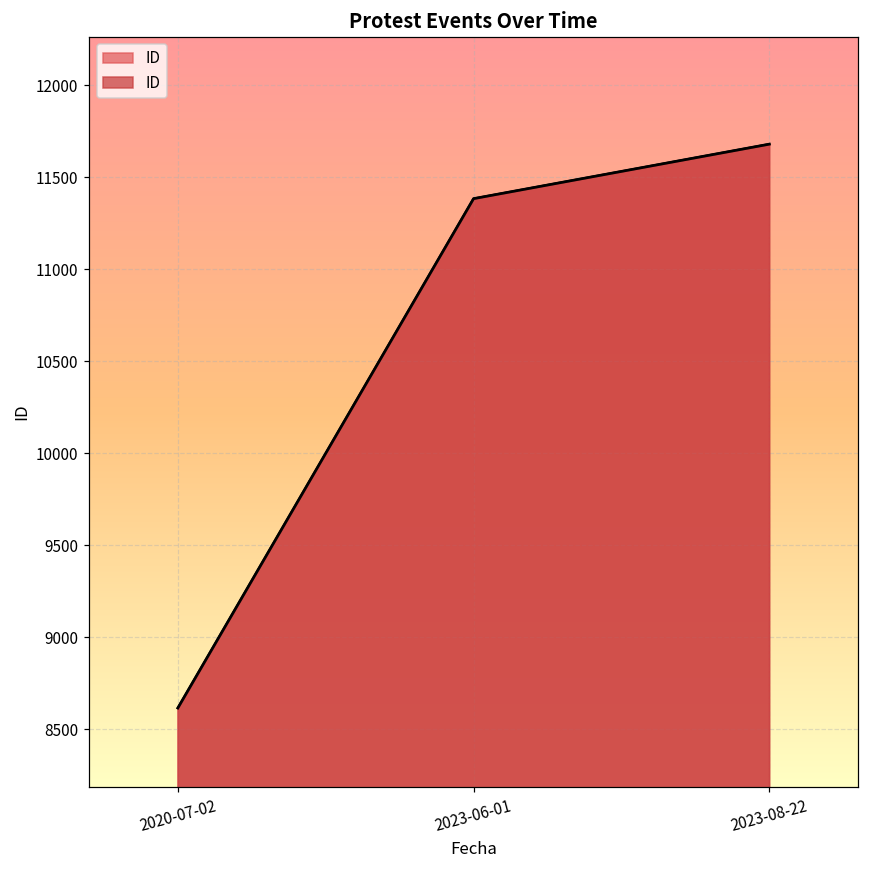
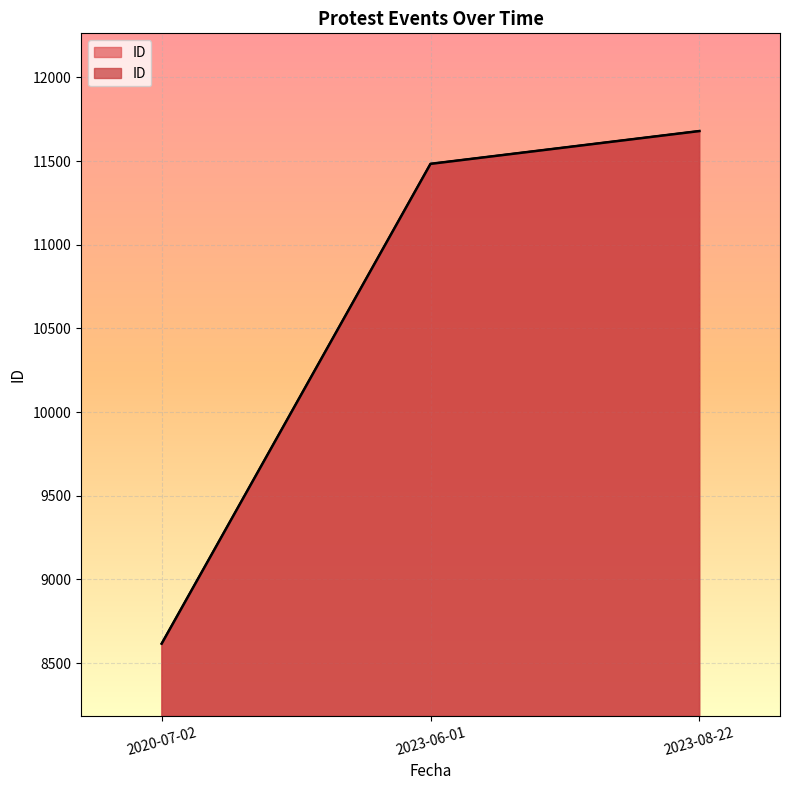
  {
    "2020-07-02": 8620,
-   "2023-06-01": 11380,
+   "2023-06-01": 11480,
    "2023-08-22": 11680
  }
